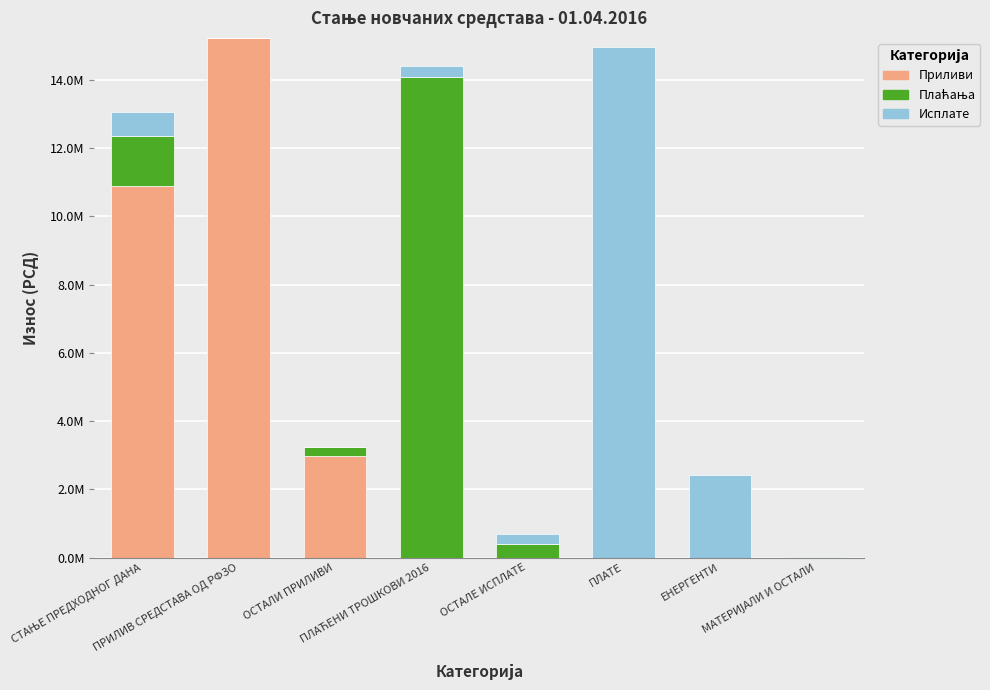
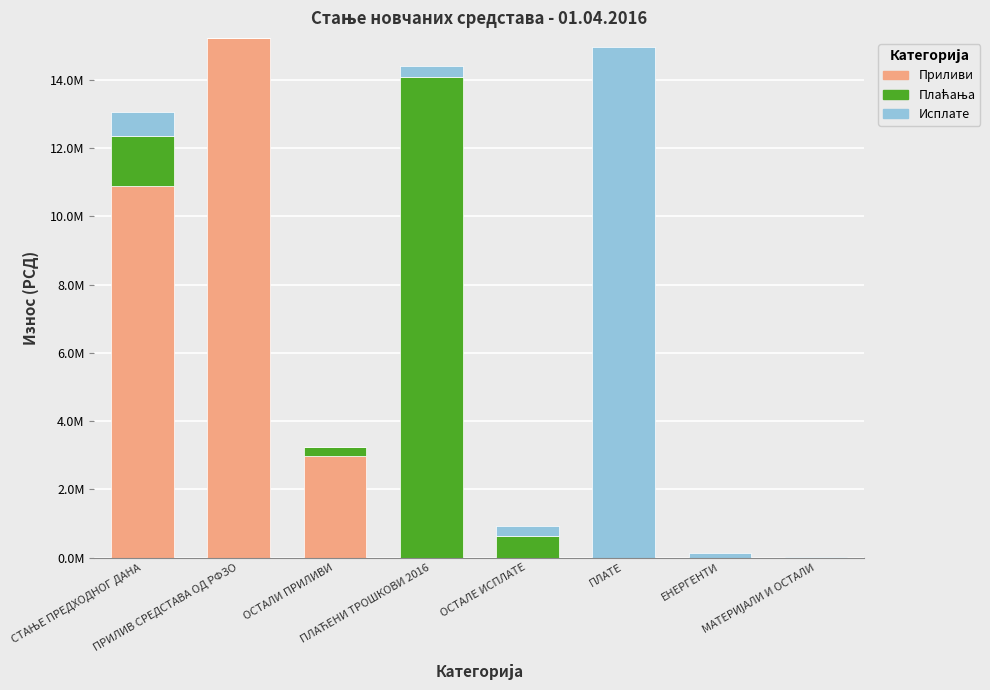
  {
    "Приливи": {
      "СТАЊЕ ПРЕДХОДНОГ ДАНА": 10900000,
      "ПРИЛИВ СРЕДСТАВА ОД РФЗО": 15200000,
      "ОСТАЛИ ПРИЛИВИ": 3000000,
      "ПЛАЋЕНИ ТРОШКОВИ 2016": 0,
      "ОСТАЛЕ ИСПЛАТЕ": 0,
      "ПЛАТЕ": 0,
      "ЕНЕРГЕНТИ": 0,
      "МАТЕРИЈАЛИ И ОСТАЛИ": 0
    },
    "Плаћања": {
      "СТАЊЕ ПРЕДХОДНОГ ДАНА": 1500000,
      "ПРИЛИВ СРЕДСТАВА ОД РФЗО": 0,
      "ОСТАЛИ ПРИЛИВИ": 200000,
      "ПЛАЋЕНИ ТРОШКОВИ 2016": 14100000,
-     "ОСТАЛЕ ИСПЛАТЕ": 400000,
+     "ОСТАЛЕ ИСПЛАТЕ": 600000,
      "ПЛАТЕ": 0,
      "ЕНЕРГЕНТИ": 0,
      "МАТЕРИЈАЛИ И ОСТАЛИ": 0
    },
    "Исплате": {
      "СТАЊЕ ПРЕДХОДНОГ ДАНА": 700000,
      "ПРИЛИВ СРЕДСТАВА ОД РФЗО": 0,
      "ОСТАЛИ ПРИЛИВИ": 0,
      "ПЛАЋЕНИ ТРОШКОВИ 2016": 300000,
      "ОСТАЛЕ ИСПЛАТЕ": 300000,
      "ПЛАТЕ": 15000000,
-     "ЕНЕРГЕНТИ": 2400000
+     "ЕНЕРГЕНТИ": 100000
    }
  }
